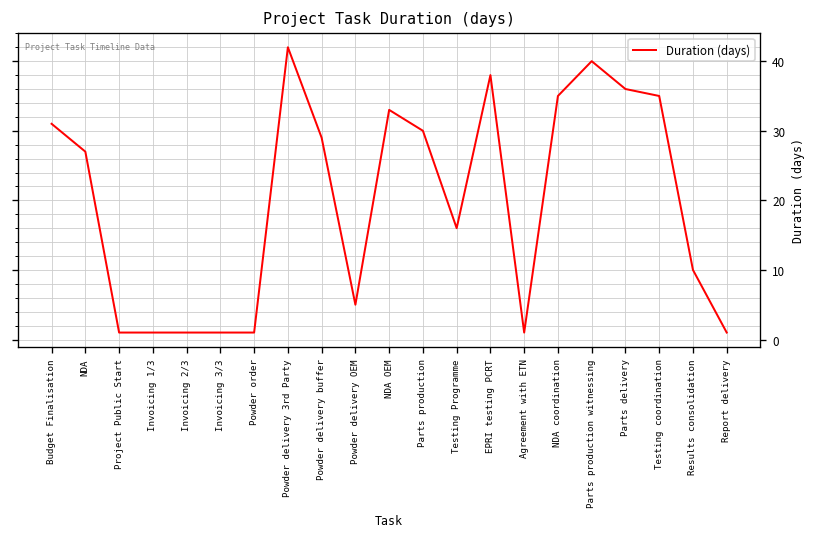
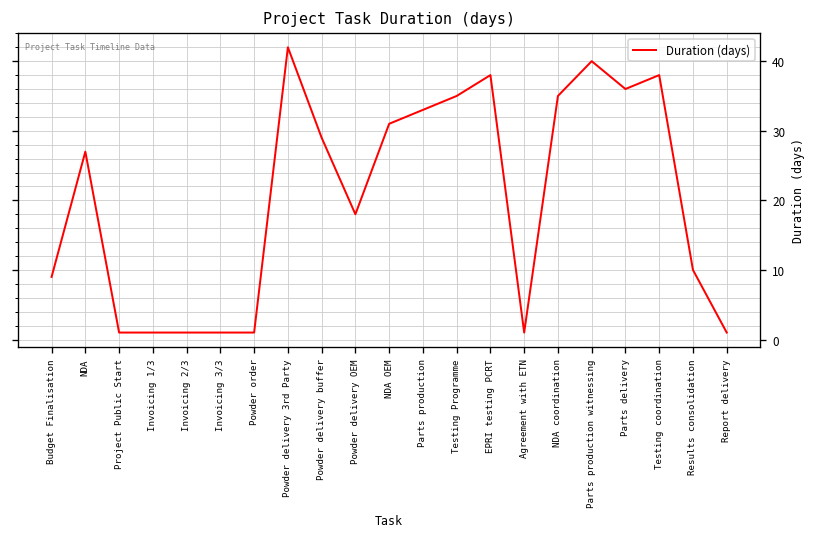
  {
-   "Budget Finalisation": 31,
+   "Budget Finalisation": 9,
    "NDA": 27,
    "Project Public Start": 1,
    "Invoicing 1/3": 1,
    "Invoicing 2/3": 1,
    "Invoicing 3/3": 1,
    "Powder order": 1,
    "Powder delivery 3rd Party": 42,
    "Powder delivery buffer": 29,
-   "Powder delivery OEM": 5,
-   "NDA OEM": 33,
-   "Parts production": 30,
-   "Testing Programme": 16,
+   "Powder delivery OEM": 18,
+   "NDA OEM": 31,
+   "Parts production": 33,
+   "Testing Programme": 35,
    "EPRI testing PCRT": 38,
    "Agreement with ETN": 1,
    "NDA coordination": 35,
    "Parts production witnessing": 40,
    "Parts delivery": 36,
-   "Testing coordination": 35,
+   "Testing coordination": 38,
    "Results consolidation": 10,
    "Report delivery": 1
  }
